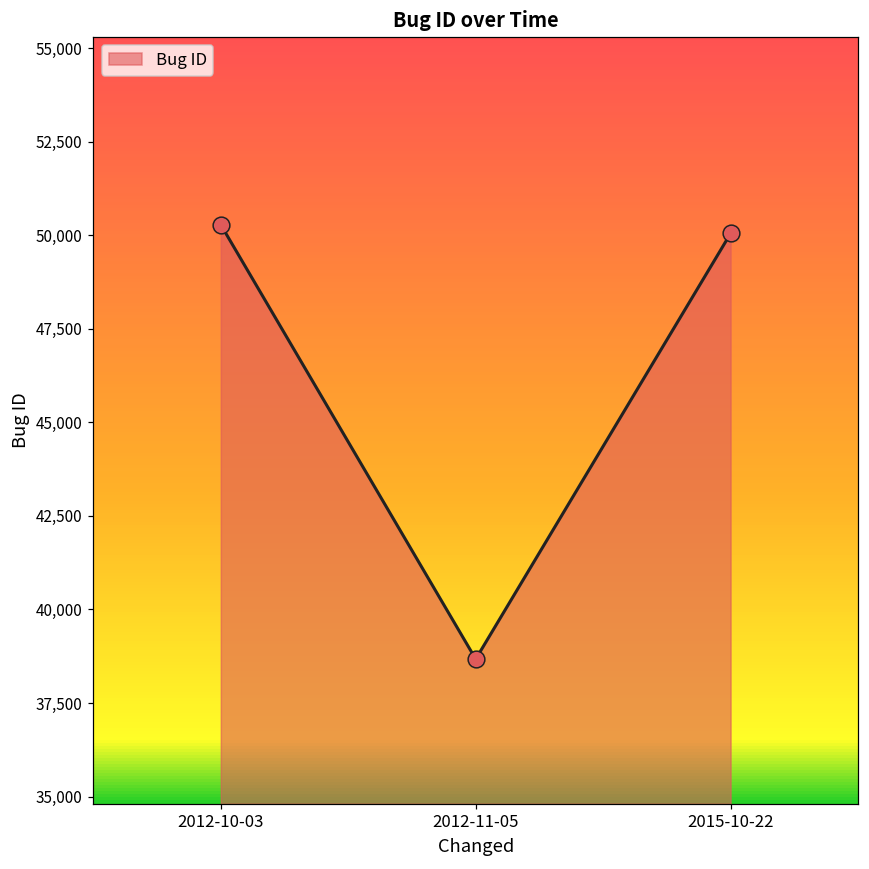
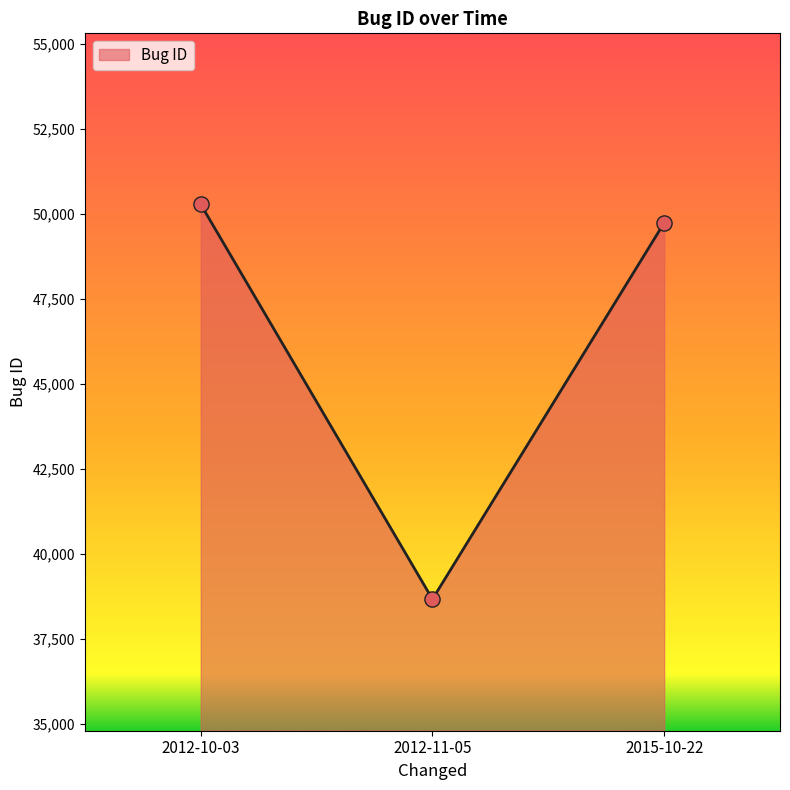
  {
    "2012-10-03": "50,300",
    "2012-11-05": "38,700",
-   "2015-10-22": "50,000"
+   "2015-10-22": "49,700"
  }
